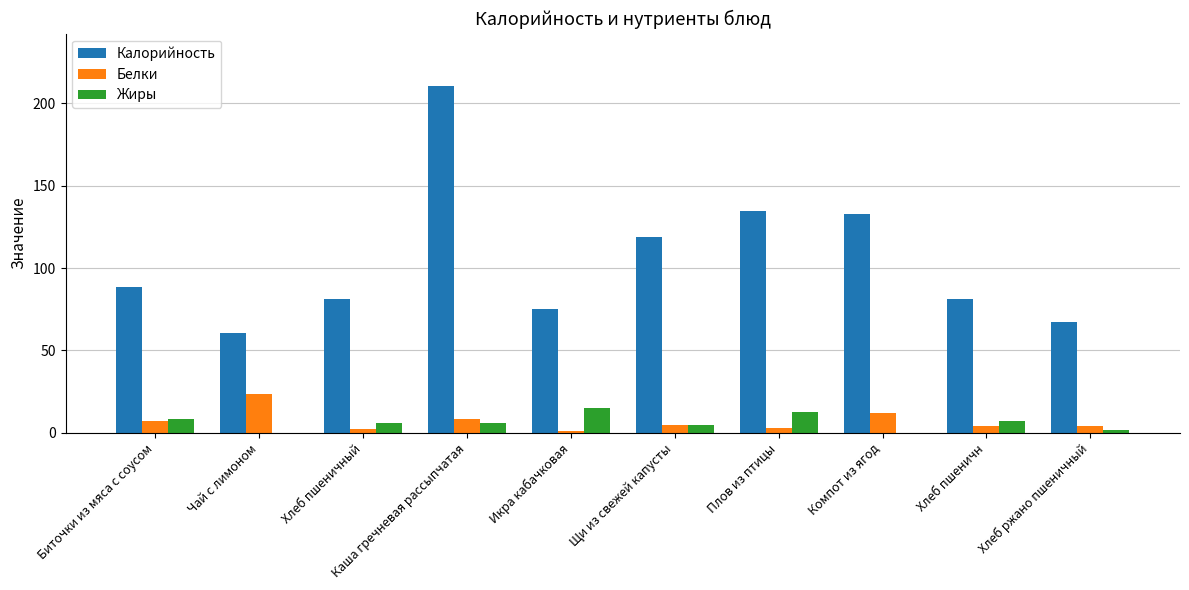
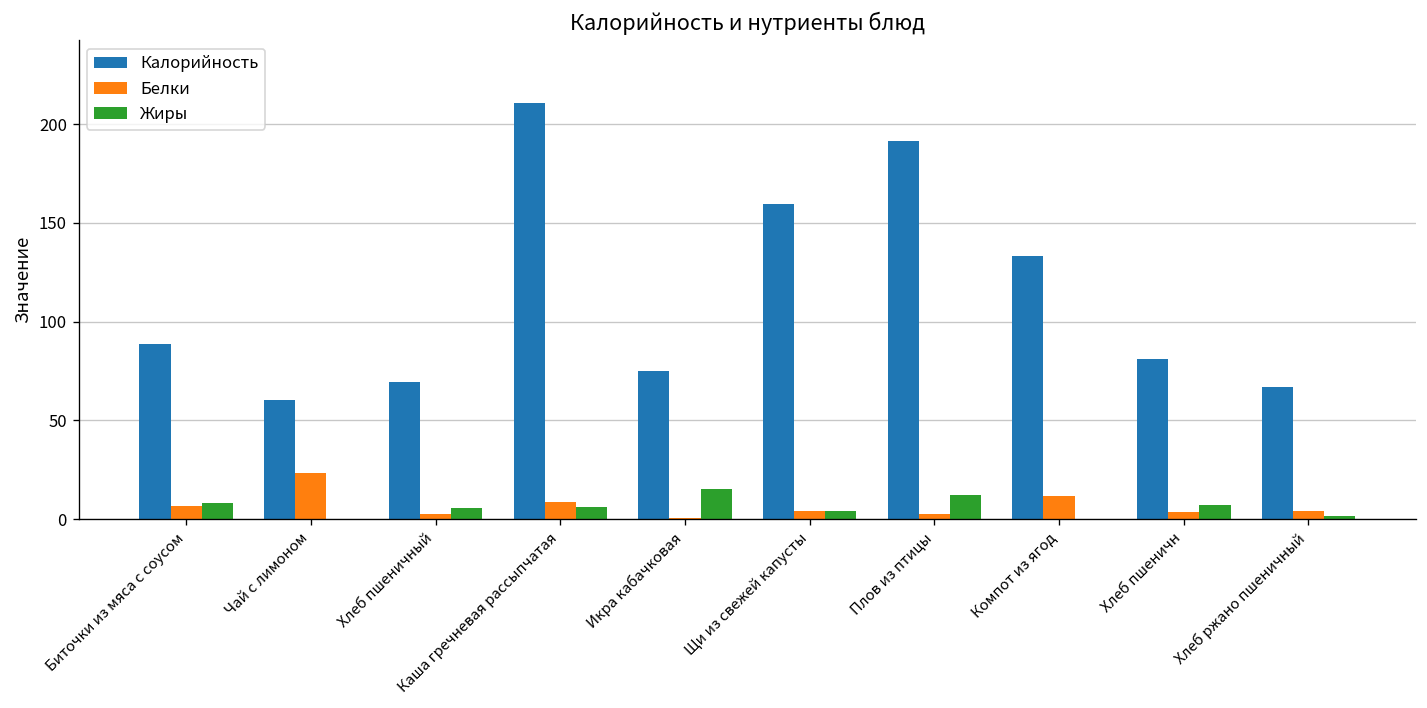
  {
    "Калорийность": {
      "Биточки из мяса с соусом": 89,
      "Чай с лимоном": 61,
-     "Хлеб пшеничный": 81,
+     "Хлеб пшеничный": 70,
      "Каша гречневая рассыпчатая": 211,
      "Икра кабачковая": 75,
-     "Щи из свежей капусты": 119,
-     "Плов из птицы": 135,
+     "Щи из свежей капусты": 159,
+     "Плов из птицы": 191,
      "Компот из ягод": 133,
      "Хлеб пшеничн": 81,
      "Хлеб ржано пшеничный": 67
    },
    "Белки": {
      "Биточки из мяса с соусом": 7,
      "Чай с лимоном": 24,
      "Хлеб пшеничный": 2,
      "Каша гречневая рассыпчатая": 9,
      "Щи из свежей капусты": 4,
      "Плов из птицы": 3,
      "Компот из ягод": 12,
      "Хлеб пшеничн": 4,
      "Хлеб ржано пшеничный": 4
    },
    "Жиры": {
      "Биточки из мяса с соусом": 8,
      "Хлеб пшеничный": 6,
      "Каша гречневая рассыпчатая": 6,
      "Икра кабачковая": 15,
      "Щи из свежей капусты": 4,
      "Плов из птицы": 12,
      "Хлеб пшеничн": 7,
      "Хлеб ржано пшеничный": 2
    }
  }
